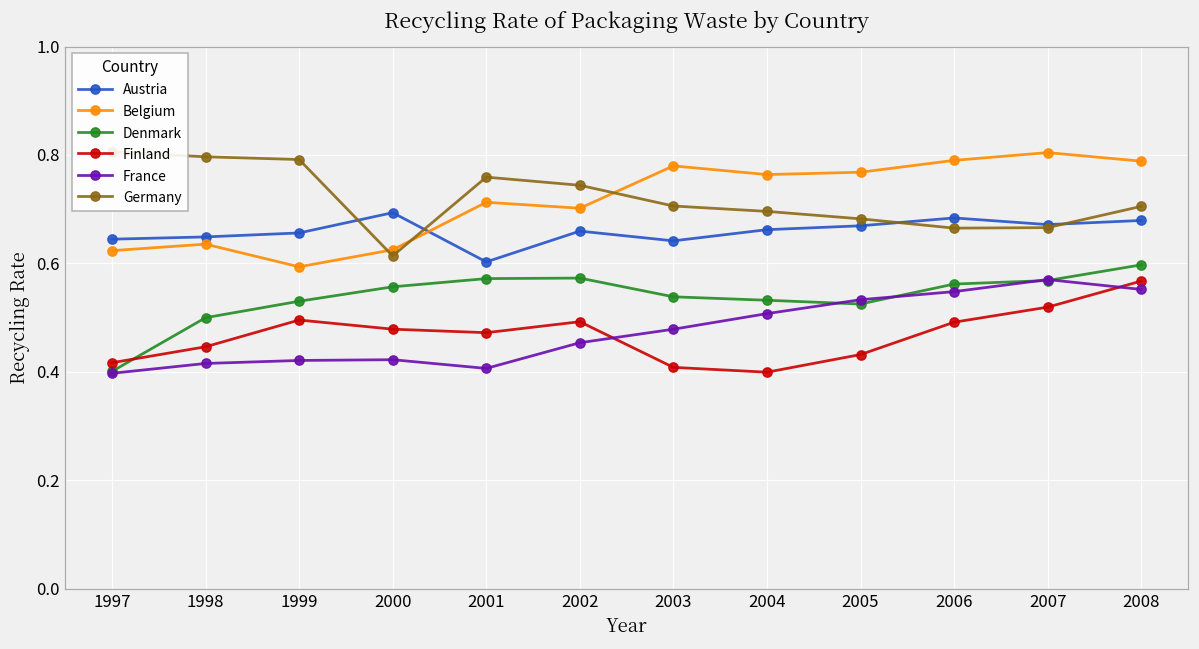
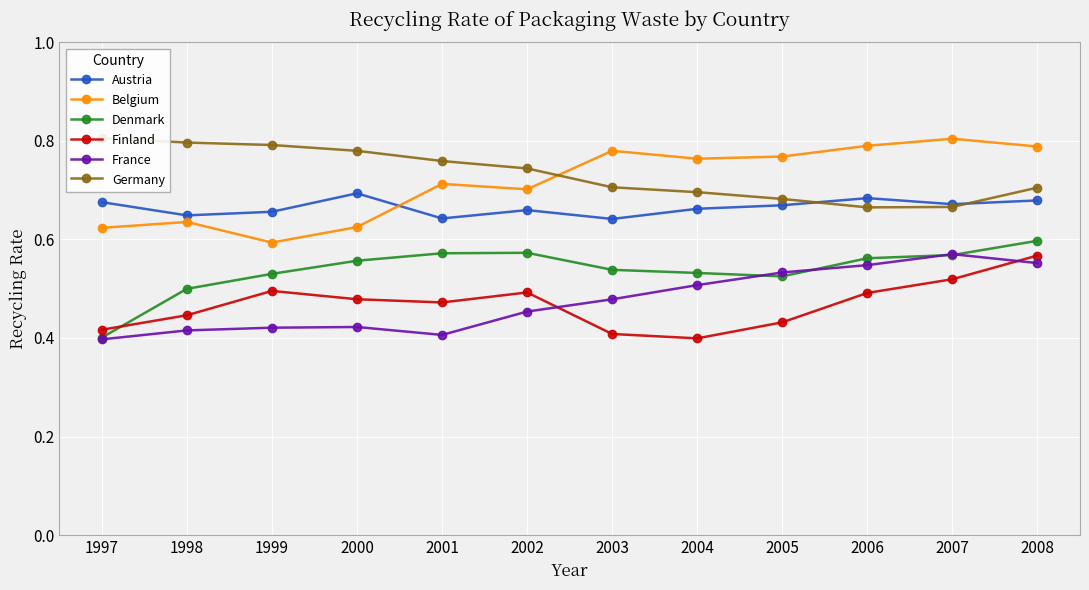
  {
    "Austria": {
-     "1997": 0.64,
+     "1997": 0.68,
      "1998": 0.65,
      "1999": 0.66,
      "2000": 0.69,
-     "2001": 0.60,
+     "2001": 0.64,
      "2002": 0.66,
      "2003": 0.64,
      "2004": 0.66,
      "2005": 0.67,
      "2006": 0.68,
      "2007": 0.67,
      "2008": 0.68
    },
    "Belgium": {
      "1997": 0.62,
      "1998": 0.64,
      "1999": 0.59,
      "2000": 0.63,
      "2001": 0.71,
      "2002": 0.70,
      "2003": 0.78,
      "2004": 0.76,
      "2005": 0.77,
      "2006": 0.79,
      "2007": 0.80,
      "2008": 0.79
    },
    "Denmark": {
      "1998": 0.50,
      "1999": 0.53,
      "2000": 0.56,
      "2001": 0.57,
      "2002": 0.57,
      "2003": 0.54,
      "2004": 0.53,
      "2005": 0.53,
      "2006": 0.56,
      "2008": 0.60
    },
    "Finland": {
      "1997": 0.42,
      "1998": 0.45,
      "1999": 0.50,
      "2000": 0.48,
      "2001": 0.47,
      "2002": 0.49,
      "2003": 0.41,
      "2004": 0.40,
      "2005": 0.43,
      "2006": 0.49,
      "2007": 0.52,
      "2008": 0.57
    },
    "France": {
      "1998": 0.42,
      "1999": 0.42,
      "2000": 0.42,
      "2001": 0.41,
      "2002": 0.45,
      "2003": 0.48,
      "2004": 0.51,
      "2005": 0.53,
      "2006": 0.55,
      "2008": 0.55
    },
    "Germany": {
      "1998": 0.80,
      "1999": 0.79,
-     "2000": 0.61,
+     "2000": 0.78,
      "2001": 0.76,
      "2002": 0.74,
      "2003": 0.71,
      "2004": 0.70,
      "2005": 0.68,
      "2006": 0.67,
      "2007": 0.67,
      "2008": 0.71
    }
  }
